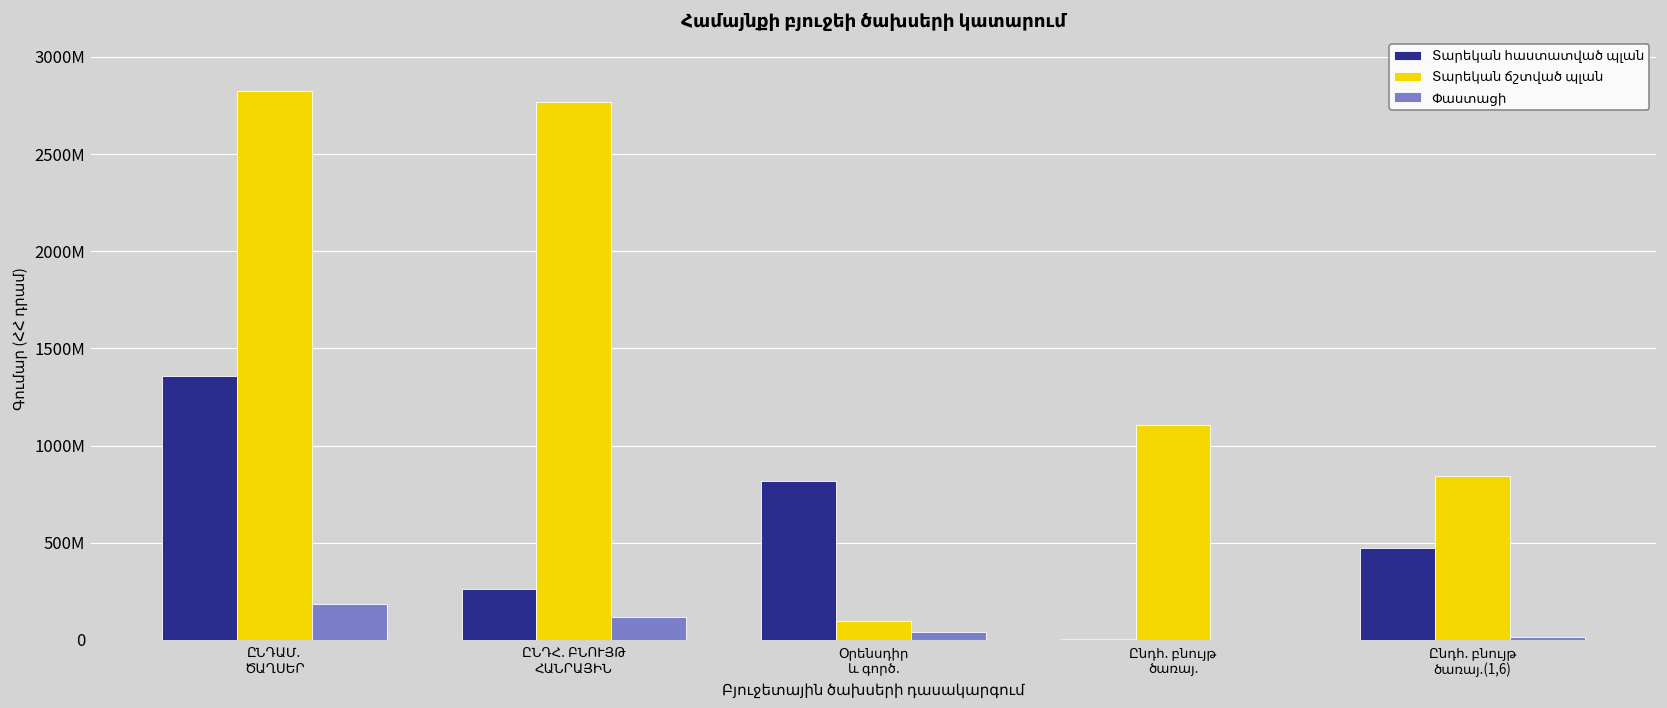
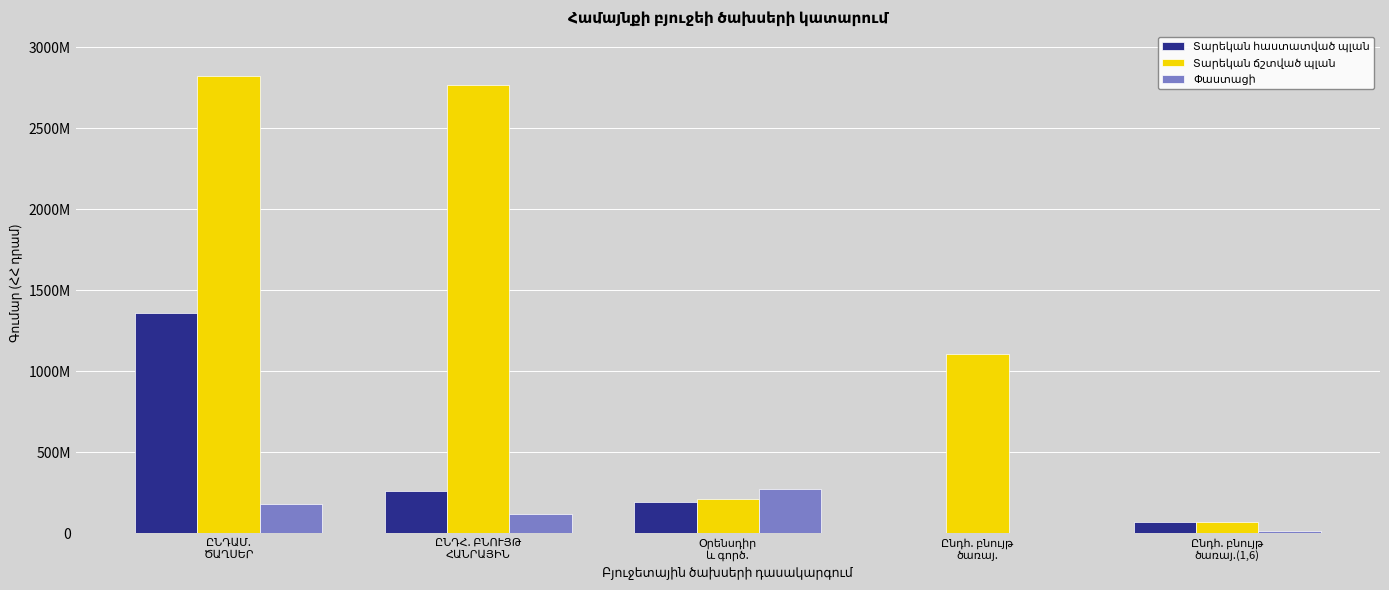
  {
    "Տարեկան հաստատված պլան": {
      "ԸՆԴԱՄ. ԾԱՂՍԵՐ": 1360000000,
      "ԸՆԴՀ. ԲՆՈՒՅԹ ՀԱՆՐԱՅԻՆ": 260000000,
-     "Օրենսդիր և գործ.": 820000000,
-     "Ընդհ. բնույթ ծառայ.(1,6)": 470000000
+     "Օրենսդիր և գործ.": 190000000,
+     "Ընդհ. բնույթ ծառայ.(1,6)": 70000000
    },
    "Տարեկան ճշտված պլան": {
      "ԸՆԴԱՄ. ԾԱՂՍԵՐ": 2820000000,
      "ԸՆԴՀ. ԲՆՈՒՅԹ ՀԱՆՐԱՅԻՆ": 2770000000,
-     "Օրենսդիր և գործ.": 100000000,
+     "Օրենսդիր և գործ.": 210000000,
      "Ընդհ. բնույթ ծառայ.": 1100000000,
-     "Ընդհ. բնույթ ծառայ.(1,6)": 850000000
+     "Ընդհ. բնույթ ծառայ.(1,6)": 70000000
    },
    "Փաստացի": {
      "ԸՆԴԱՄ. ԾԱՂՍԵՐ": 180000000,
      "ԸՆԴՀ. ԲՆՈՒՅԹ ՀԱՆՐԱՅԻՆ": 120000000,
-     "Օրենսդիր և գործ.": 40000000
+     "Օրենսդիր և գործ.": 270000000
    }
  }
